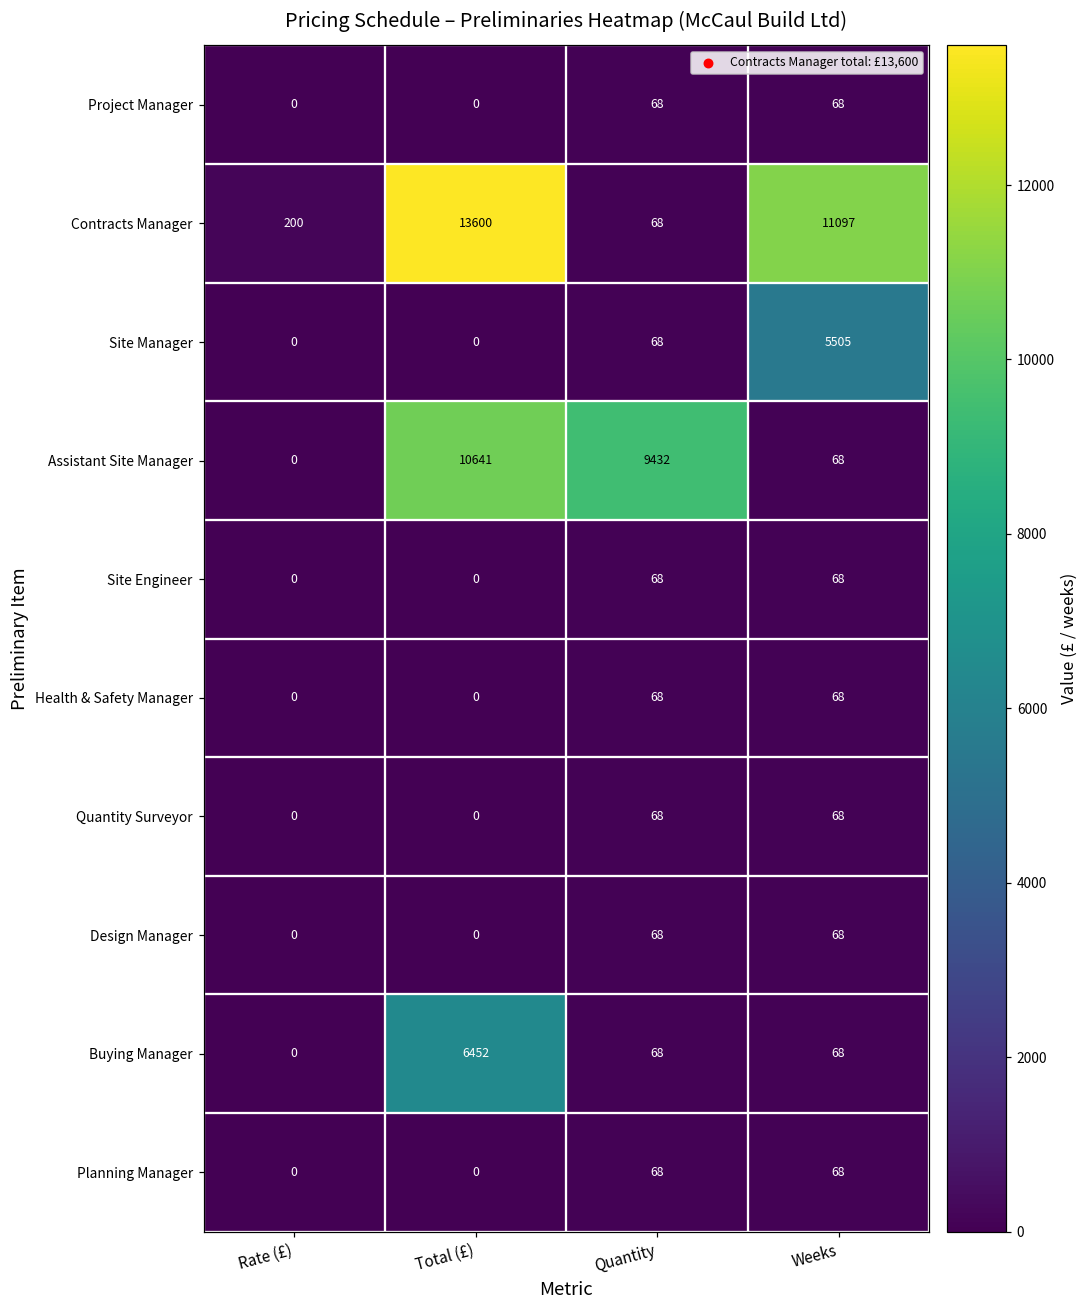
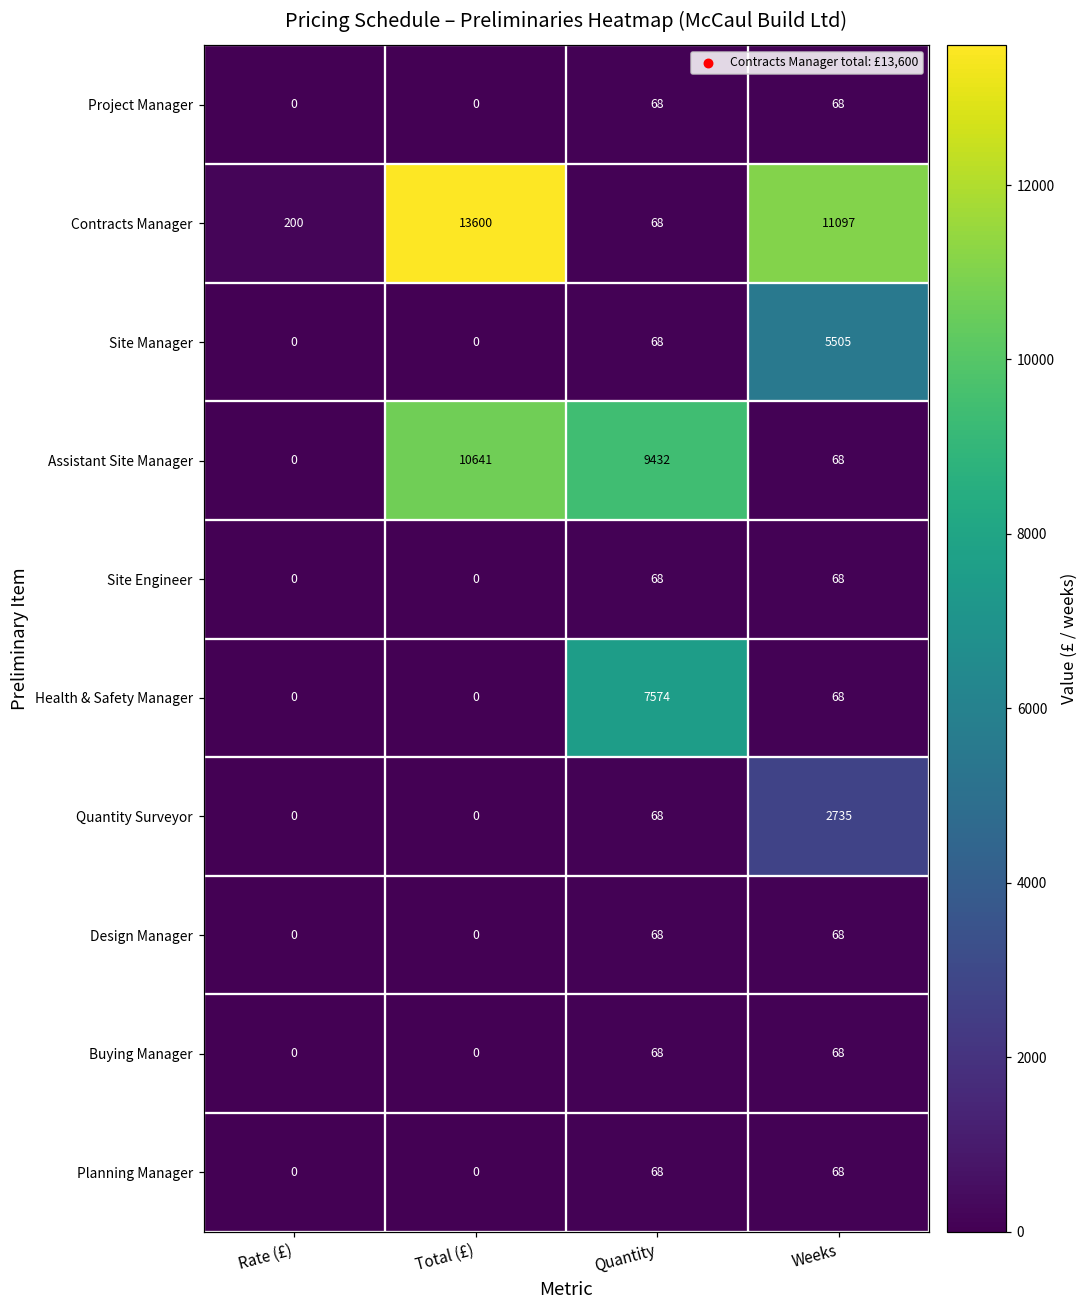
  {
    "Project Manager": {
      "Rate (£)": 0,
      "Total (£)": 0,
      "Quantity": 68,
      "Weeks": 68
    },
    "Contracts Manager": {
      "Rate (£)": 200,
      "Total (£)": 13600,
      "Quantity": 68,
      "Weeks": 11097
    },
    "Site Manager": {
      "Rate (£)": 0,
      "Total (£)": 0,
      "Quantity": 68,
      "Weeks": 5505
    },
    "Assistant Site Manager": {
      "Rate (£)": 0,
      "Total (£)": 10641,
      "Quantity": 9432,
      "Weeks": 68
    },
    "Site Engineer": {
      "Rate (£)": 0,
      "Total (£)": 0,
      "Quantity": 68,
      "Weeks": 68
    },
    "Health & Safety Manager": {
      "Rate (£)": 0,
      "Total (£)": 0,
-     "Quantity": 68,
+     "Quantity": 7574,
      "Weeks": 68
    },
    "Quantity Surveyor": {
      "Rate (£)": 0,
      "Total (£)": 0,
      "Quantity": 68,
-     "Weeks": 68
+     "Weeks": 2735
    },
    "Design Manager": {
      "Rate (£)": 0,
      "Total (£)": 0,
      "Quantity": 68,
      "Weeks": 68
    },
    "Buying Manager": {
      "Rate (£)": 0,
-     "Total (£)": 6452,
+     "Total (£)": 0,
      "Quantity": 68,
      "Weeks": 68
    },
    "Planning Manager": {
      "Rate (£)": 0,
      "Total (£)": 0,
      "Quantity": 68,
      "Weeks": 68
    }
  }
